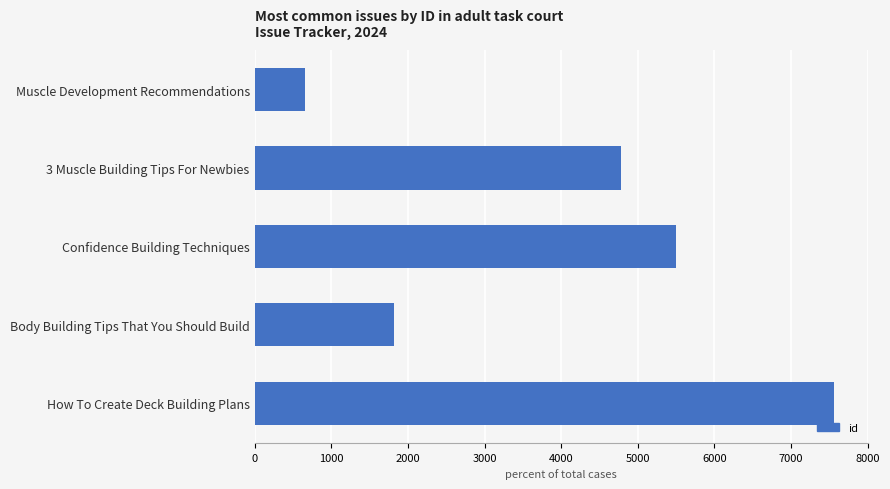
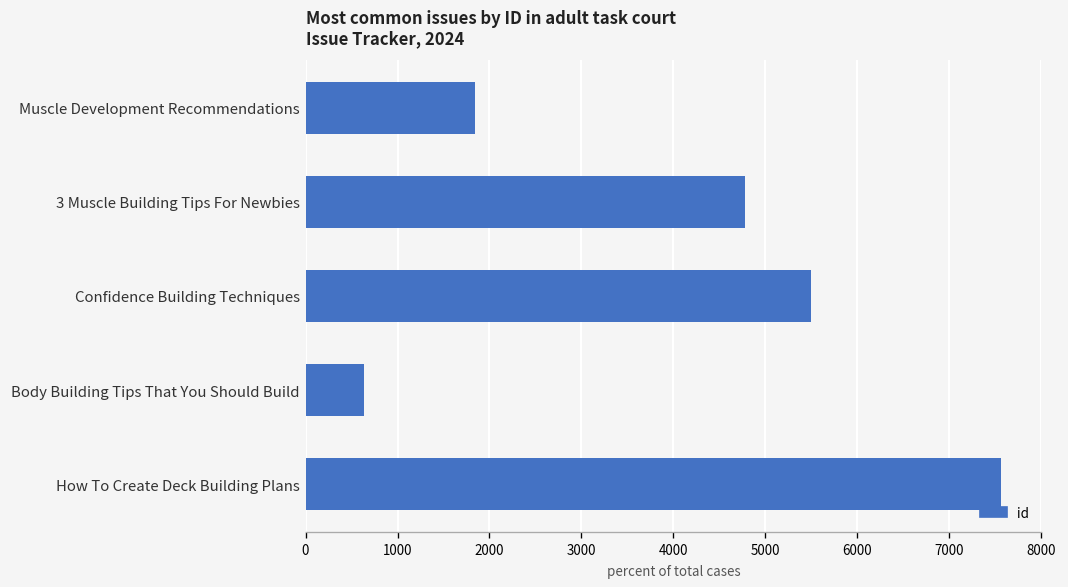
  {
-   "Muscle Development Recommendations": 700,
+   "Muscle Development Recommendations": 1800,
    "3 Muscle Building Tips For Newbies": 4800,
    "Confidence Building Techniques": 5500,
-   "Body Building Tips That You Should Build": 1800,
+   "Body Building Tips That You Should Build": 600,
    "How To Create Deck Building Plans": 7600
  }
